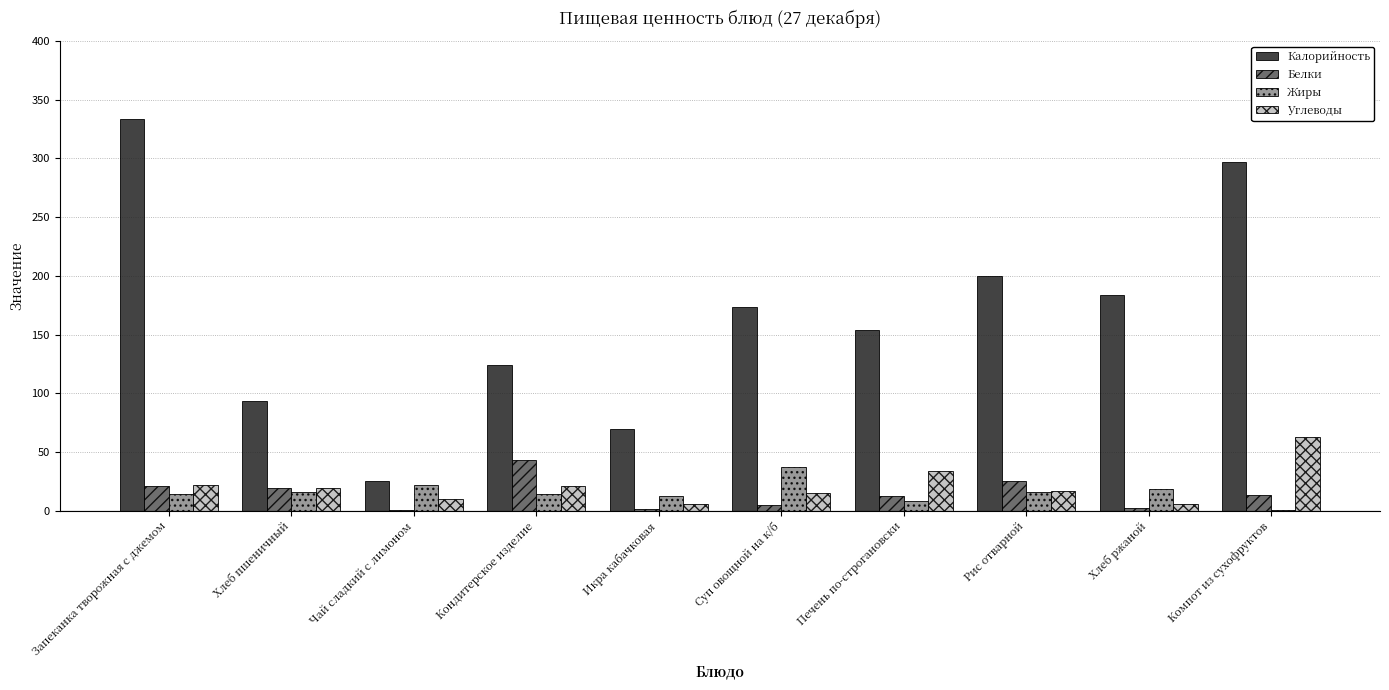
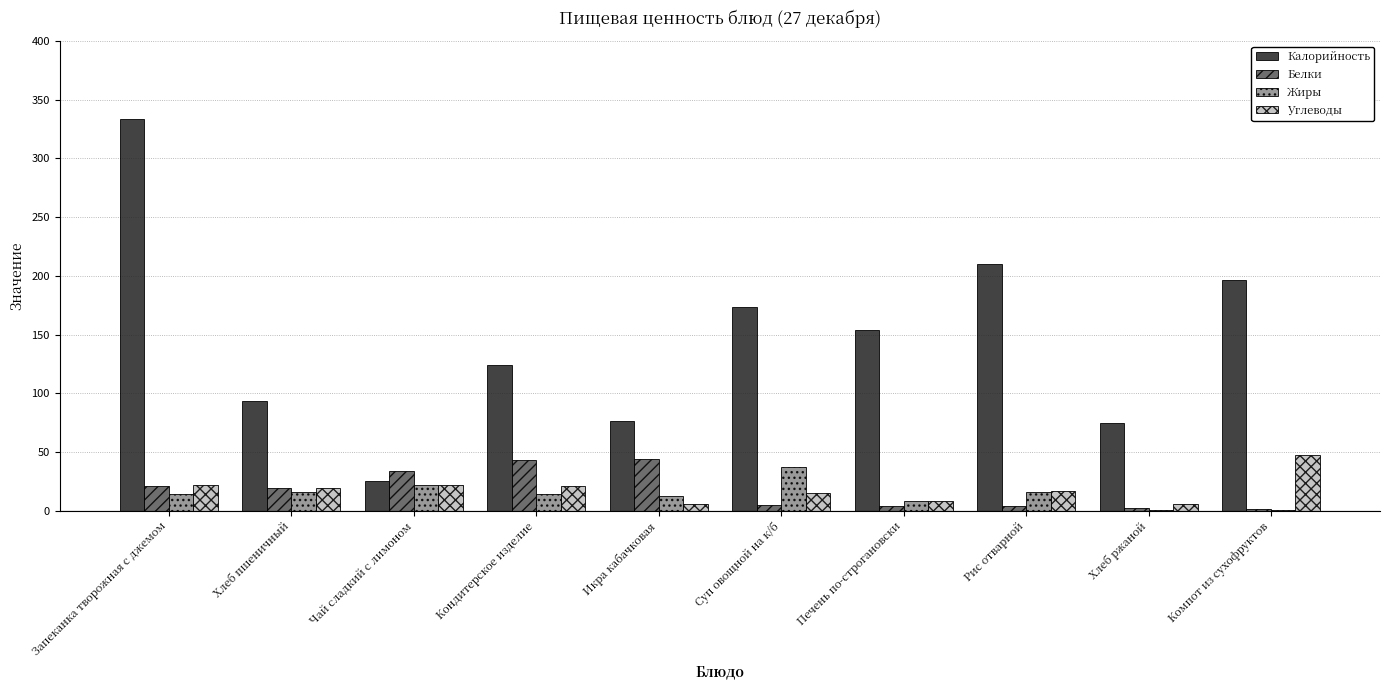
  {
    "Калорийность": {
      "Запеканка творожная с джемом": 334,
      "Хлеб пшеничный": 94,
      "Чай сладкий с лимоном": 26,
      "Кондитерское изделие": 124,
-     "Икра кабачковая": 69,
+     "Икра кабачковая": 76,
      "Суп овощной на к/б": 174,
      "Печень по-строгановски": 154,
-     "Рис отварной": 200,
-     "Хлеб ржаной": 184,
-     "Компот из сухофруктов": 297
+     "Рис отварной": 210,
+     "Хлеб ржаной": 75,
+     "Компот из сухофруктов": 196
    },
    "Белки": {
      "Запеканка творожная с джемом": 21,
      "Хлеб пшеничный": 19,
-     "Чай сладкий с лимоном": 1,
+     "Чай сладкий с лимоном": 34,
      "Кондитерское изделие": 43,
-     "Икра кабачковая": 1,
+     "Икра кабачковая": 44,
      "Суп овощной на к/б": 5,
-     "Печень по-строгановски": 12,
-     "Рис отварной": 25,
+     "Печень по-строгановски": 4,
+     "Рис отварной": 4,
      "Хлеб ржаной": 3,
-     "Компот из сухофруктов": 13
+     "Компот из сухофруктов": 1
    },
    "Жиры": {
      "Запеканка творожная с джемом": 14,
      "Хлеб пшеничный": 16,
      "Чай сладкий с лимоном": 22,
      "Кондитерское изделие": 14,
      "Икра кабачковая": 13,
      "Суп овощной на к/б": 37,
      "Печень по-строгановски": 8,
      "Рис отварной": 16,
-     "Хлеб ржаной": 18
+     "Хлеб ржаной": 0
    },
    "Углеводы": {
      "Запеканка творожная с джемом": 22,
      "Хлеб пшеничный": 19,
-     "Чай сладкий с лимоном": 10,
+     "Чай сладкий с лимоном": 22,
      "Кондитерское изделие": 21,
      "Икра кабачковая": 5,
      "Суп овощной на к/б": 15,
-     "Печень по-строгановски": 33,
+     "Печень по-строгановски": 8,
      "Рис отварной": 17,
      "Хлеб ржаной": 5,
-     "Компот из сухофруктов": 62
+     "Компот из сухофруктов": 47
    }
  }
